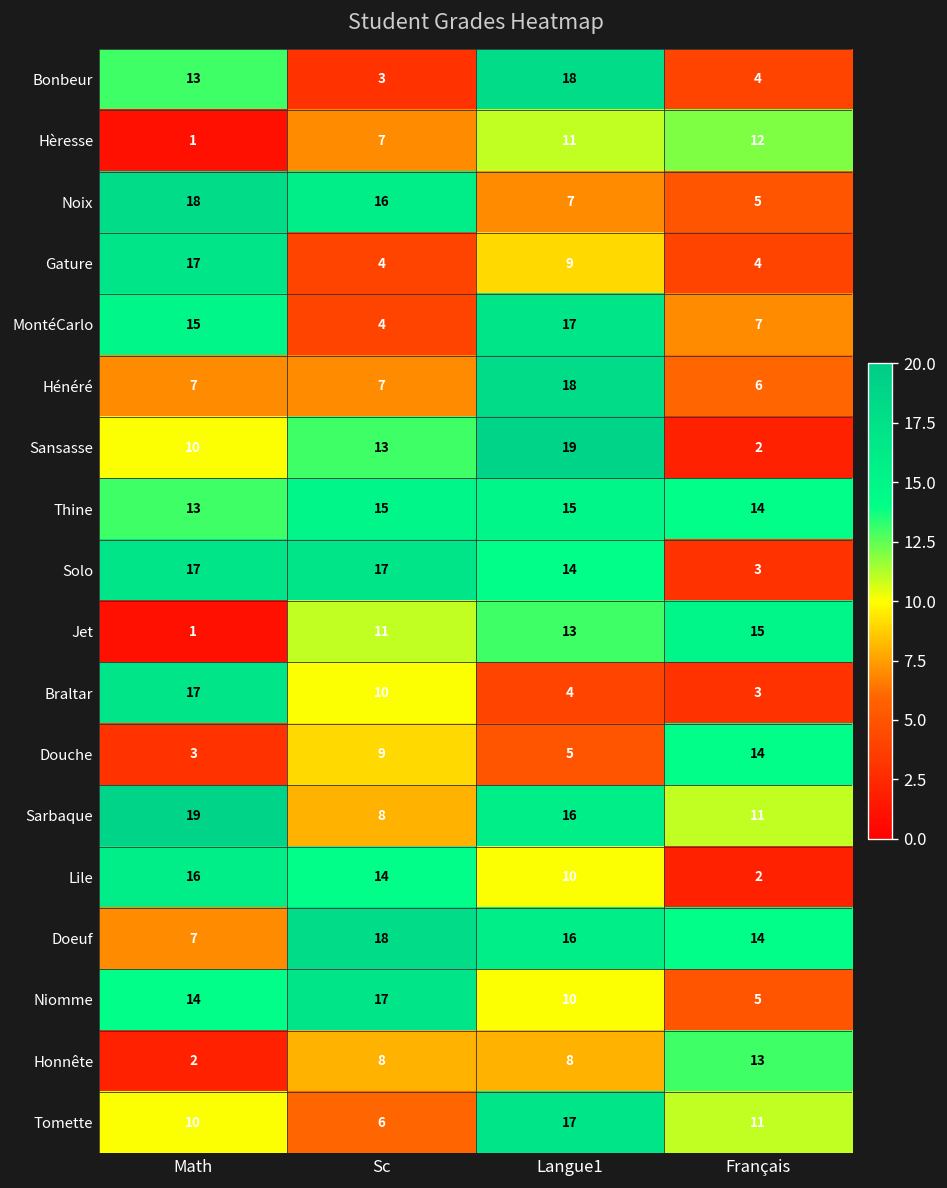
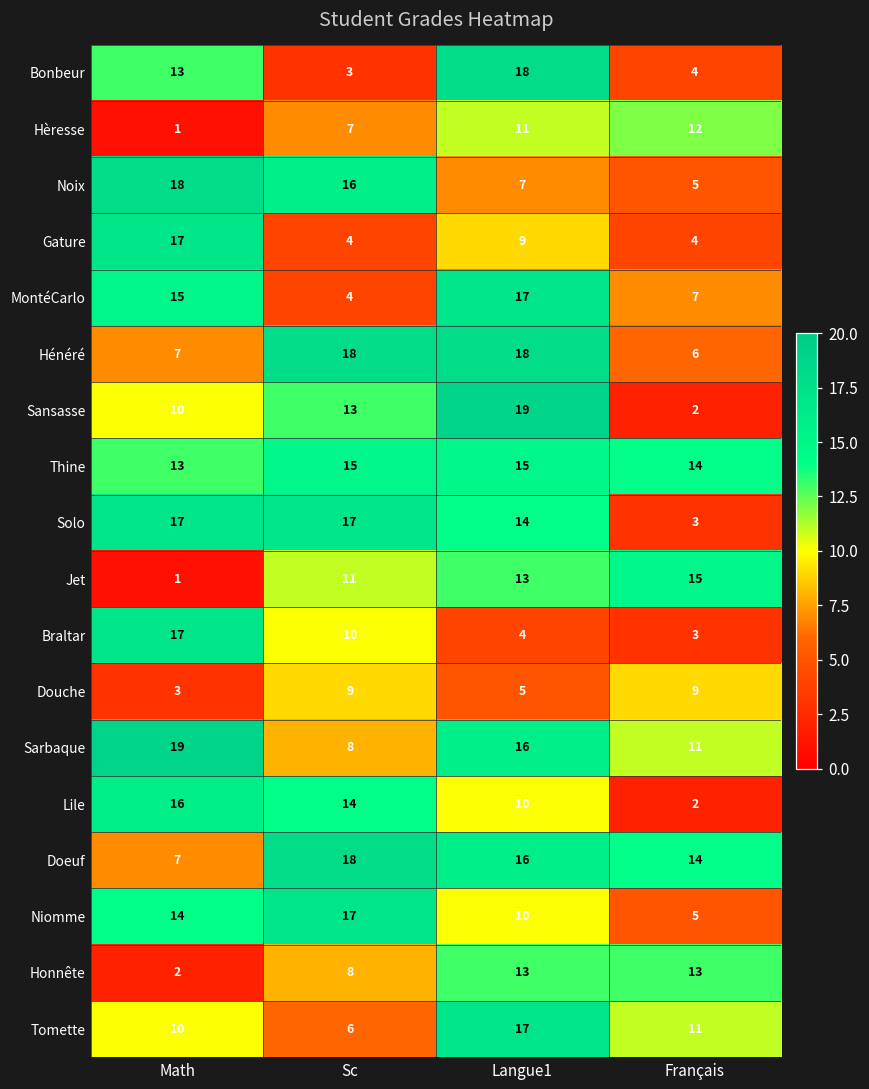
  {
    "Bonbeur": {
      "Math": 13,
      "Sc": 3,
      "Langue1": 18,
      "Français": 4
    },
    "Hèresse": {
      "Math": 1,
      "Sc": 7,
      "Langue1": 11,
      "Français": 12
    },
    "Noix": {
      "Math": 18,
      "Sc": 16,
      "Langue1": 7,
      "Français": 5
    },
    "Gature": {
      "Math": 17,
      "Sc": 4,
      "Langue1": 9,
      "Français": 4
    },
    "MontéCarlo": {
      "Math": 15,
      "Sc": 4,
      "Langue1": 17,
      "Français": 7
    },
    "Hénéré": {
      "Math": 7,
-     "Sc": 7,
+     "Sc": 18,
      "Langue1": 18,
      "Français": 6
    },
    "Sansasse": {
      "Math": 10,
      "Sc": 13,
      "Langue1": 19,
      "Français": 2
    },
    "Thine": {
      "Math": 13,
      "Sc": 15,
      "Langue1": 15,
      "Français": 14
    },
    "Solo": {
      "Math": 17,
      "Sc": 17,
      "Langue1": 14,
      "Français": 3
    },
    "Jet": {
      "Math": 1,
      "Sc": 11,
      "Langue1": 13,
      "Français": 15
    },
    "Braltar": {
      "Math": 17,
      "Sc": 10,
      "Langue1": 4,
      "Français": 3
    },
    "Douche": {
      "Math": 3,
      "Sc": 9,
      "Langue1": 5,
-     "Français": 14
+     "Français": 9
    },
    "Sarbaque": {
      "Math": 19,
      "Sc": 8,
      "Langue1": 16,
      "Français": 11
    },
    "Lile": {
      "Math": 16,
      "Sc": 14,
      "Langue1": 10,
      "Français": 2
    },
    "Doeuf": {
      "Math": 7,
      "Sc": 18,
      "Langue1": 16,
      "Français": 14
    },
    "Niomme": {
      "Math": 14,
      "Sc": 17,
      "Langue1": 10,
      "Français": 5
    },
    "Honnête": {
      "Math": 2,
      "Sc": 8,
-     "Langue1": 8,
+     "Langue1": 13,
      "Français": 13
    },
    "Tomette": {
      "Math": 10,
      "Sc": 6,
      "Langue1": 17,
      "Français": 11
    }
  }
